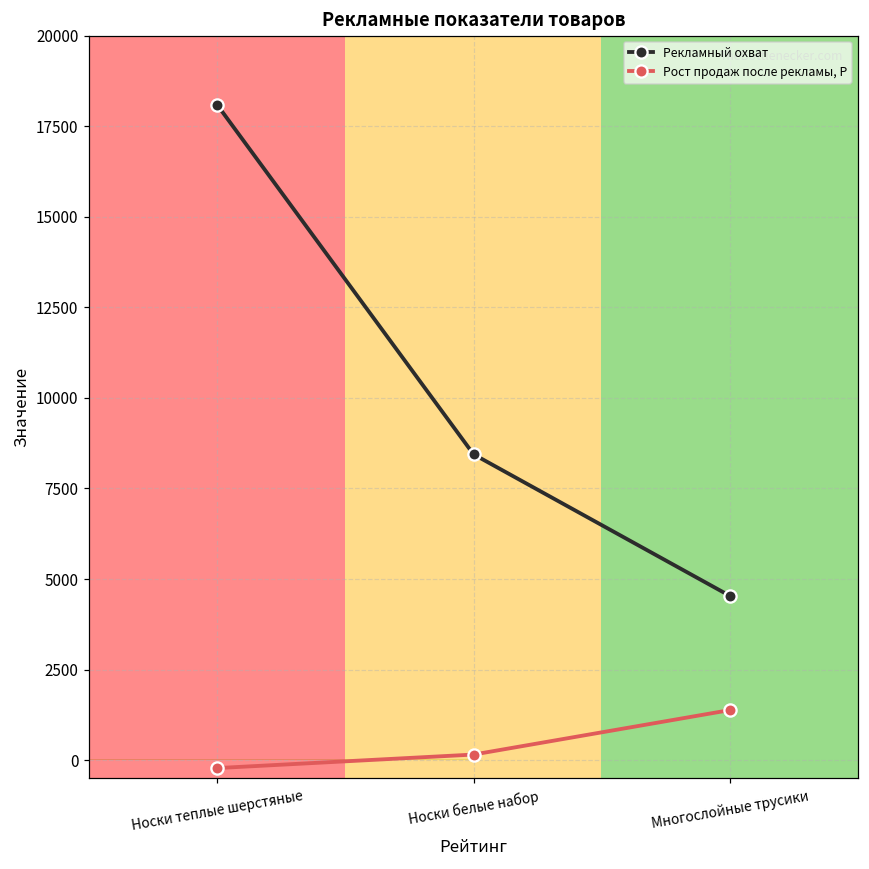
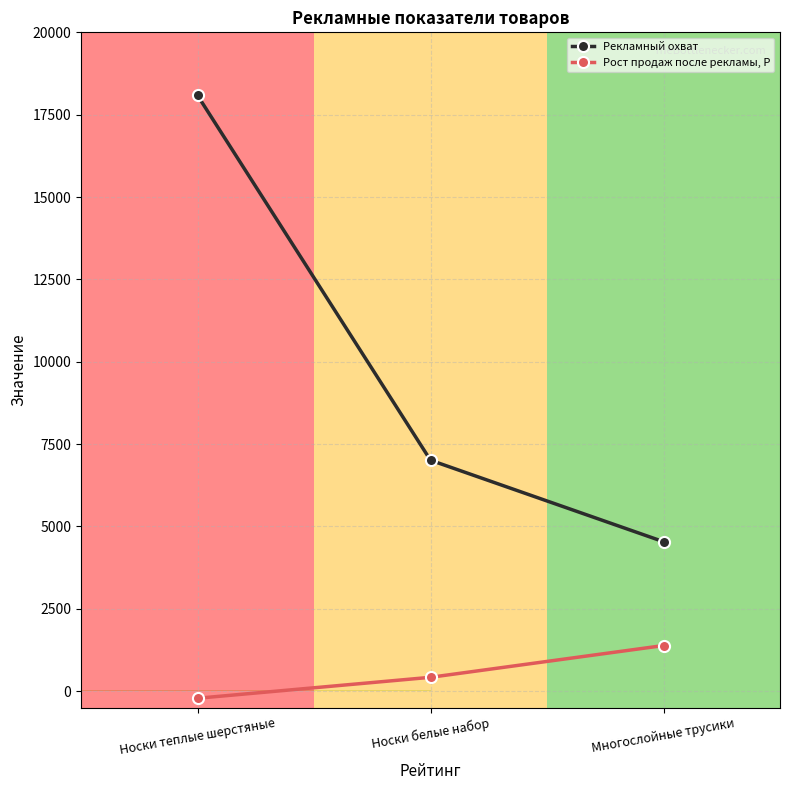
  {
    "Рекламный охват": {
      "Носки теплые шерстяные": 18100,
-     "Носки белые набор": 8400,
+     "Носки белые набор": 7000,
      "Многослойные трусики": 4500
    },
    "Рост продаж после рекламы, Р": {
      "Носки теплые шерстяные": -200,
-     "Носки белые набор": 200,
+     "Носки белые набор": 400,
      "Многослойные трусики": 1400
    }
  }
